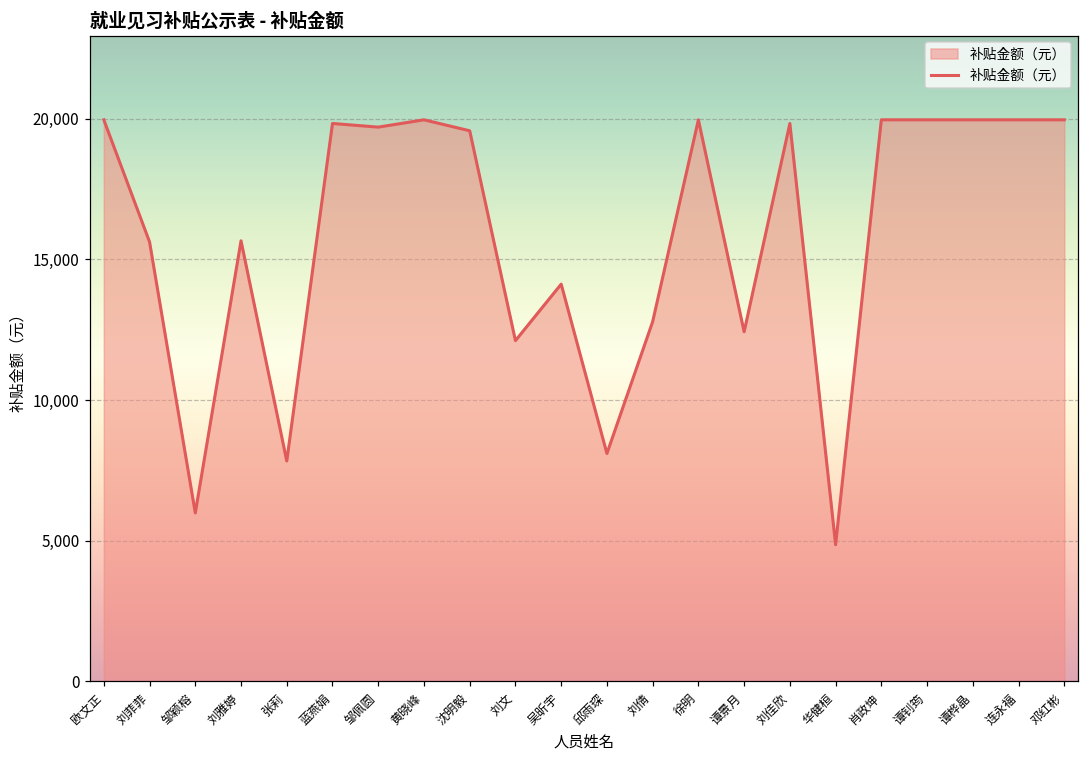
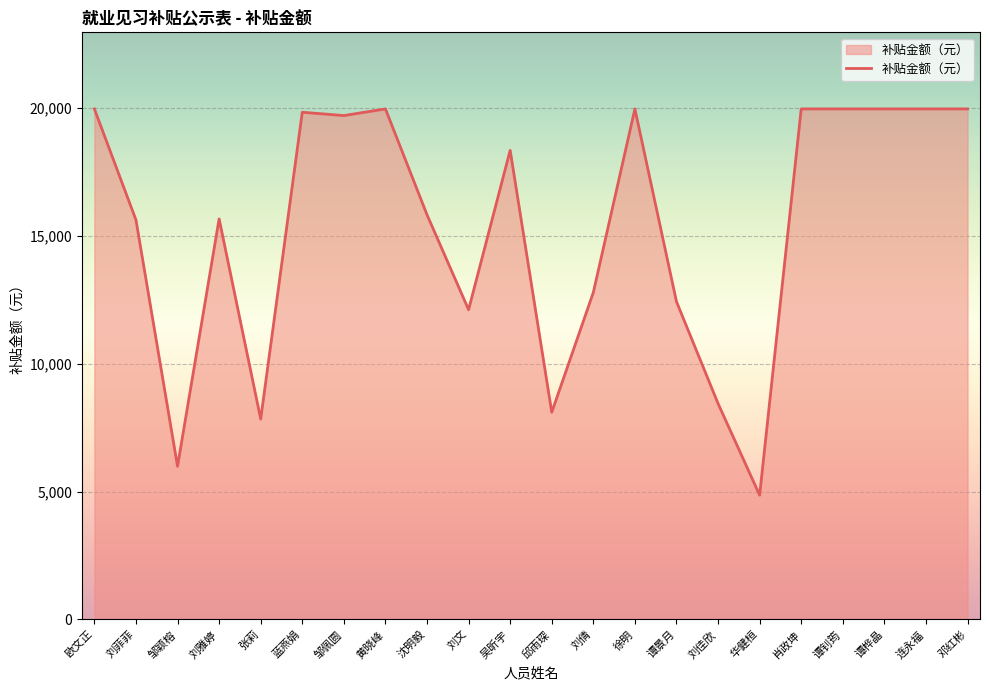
  {
    "欧文正": "20,000",
    "刘菲菲": "15,600",
    "邹颖榕": "6,000",
    "刘雅婷": "15,700",
    "张莉": "7,800",
    "蓝燕娟": "19,800",
    "邹佩圆": "19,700",
    "黄晓峰": "20,000",
-   "沈明毅": "19,600",
+   "沈明毅": "15,800",
    "刘文": "12,100",
-   "吴昕宇": "14,100",
+   "吴昕宇": "18,300",
    "邱雨琛": "8,100",
    "刘倩": "12,800",
    "徐明": "20,000",
    "谭景月": "12,400",
-   "刘佳欣": "19,800",
+   "刘佳欣": "8,400",
    "华健桓": "4,900",
    "肖政坤": "20,000",
    "谭钊筠": "20,000",
    "谭桦晶": "20,000",
    "连永福": "20,000",
    "邓红彬": "20,000"
  }
